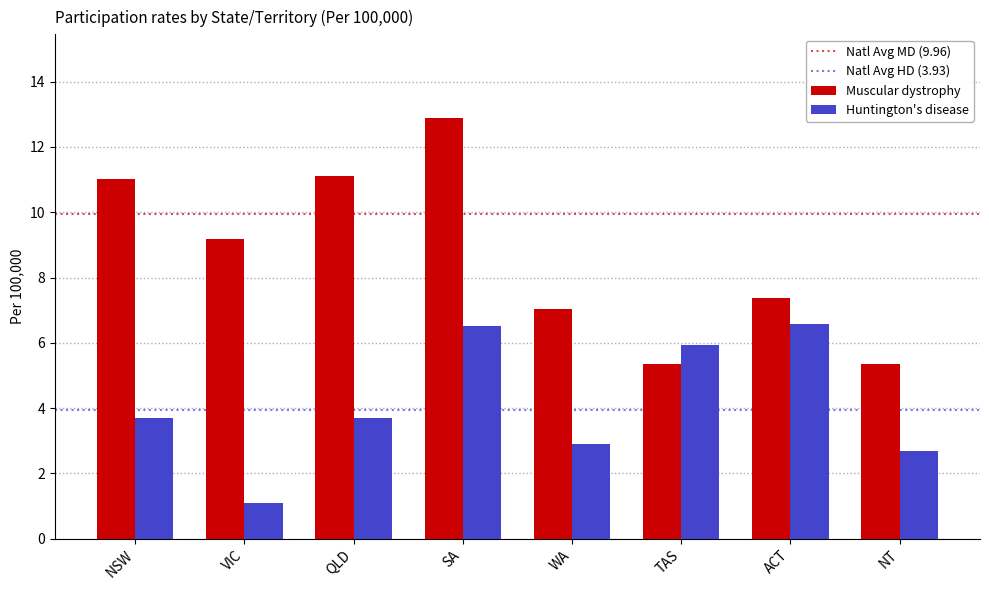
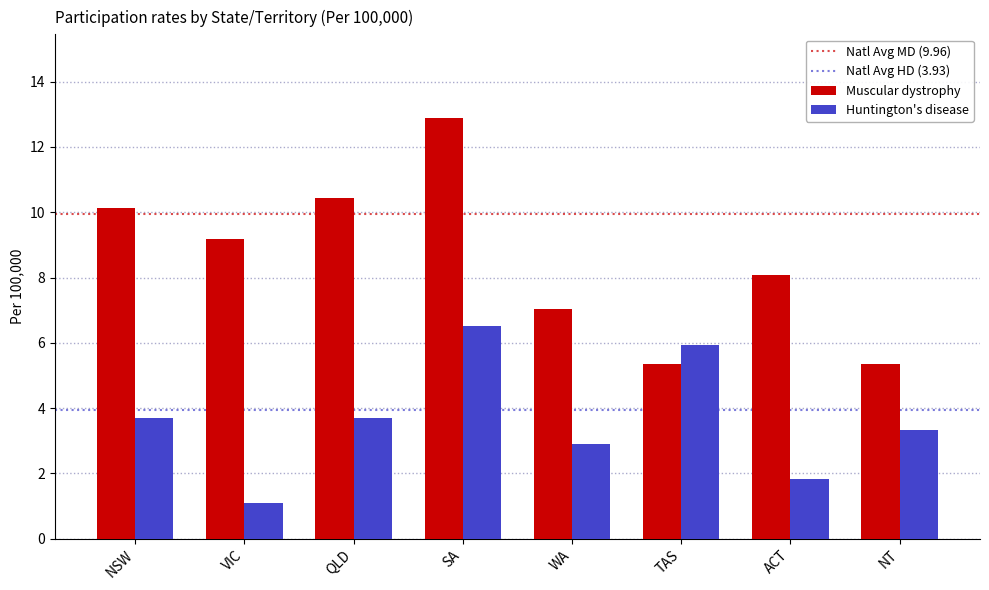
  {
    "Muscular dystrophy": {
-     "NSW": 11.0,
+     "NSW": 10.1,
      "VIC": 9.2,
-     "QLD": 11.1,
+     "QLD": 10.4,
      "SA": 12.9,
      "WA": 7.0,
      "TAS": 5.4,
-     "ACT": 7.4,
+     "ACT": 8.1,
      "NT": 5.4
    },
    "Huntington's disease": {
      "NSW": 3.7,
      "VIC": 1.1,
      "QLD": 3.7,
      "SA": 6.5,
      "WA": 2.9,
      "TAS": 5.9,
-     "ACT": 6.6,
-     "NT": 2.7
+     "ACT": 1.8,
+     "NT": 3.3
    }
  }
